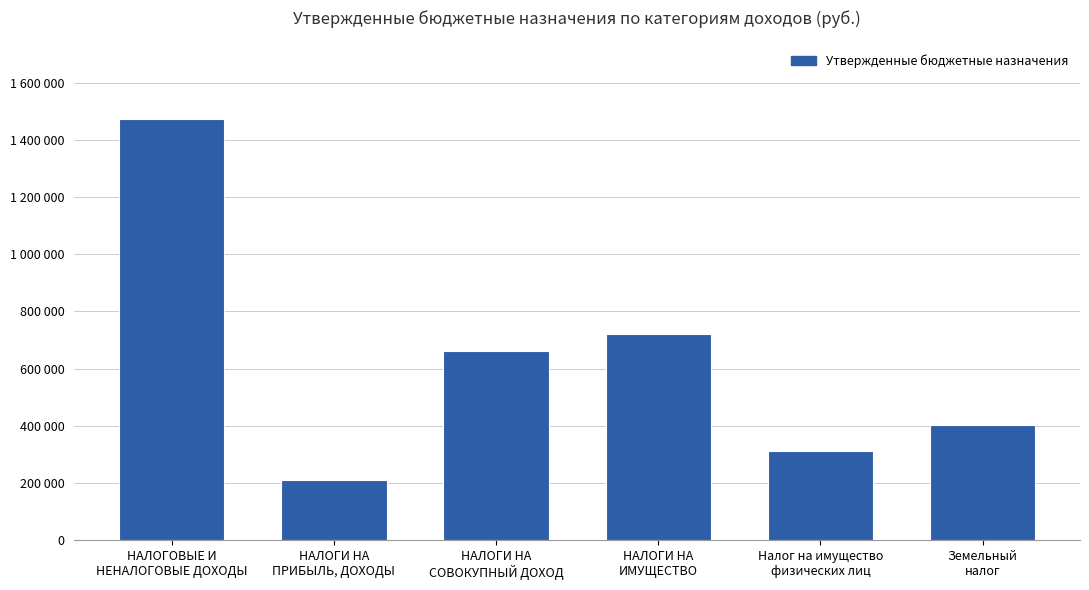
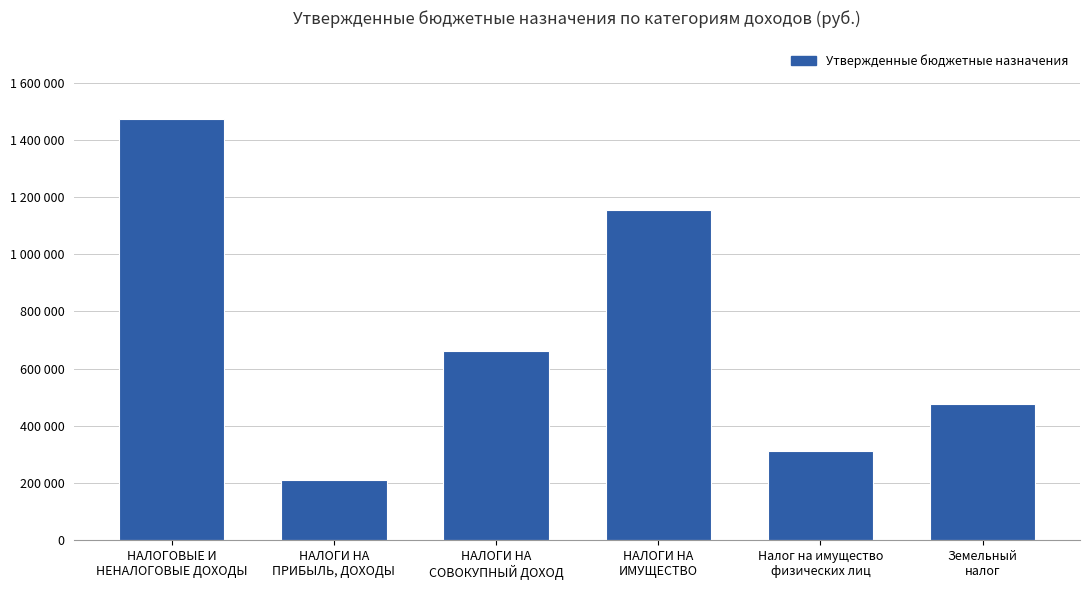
  {
    "НАЛОГОВЫЕ И НЕНАЛОГОВЫЕ ДОХОДЫ": 1470000,
    "НАЛОГИ НА ПРИБЫЛЬ, ДОХОДЫ": 210000,
    "НАЛОГИ НА СОВОКУПНЫЙ ДОХОД": 660000,
-   "НАЛОГИ НА ИМУЩЕСТВО": 720000,
+   "НАЛОГИ НА ИМУЩЕСТВО": 1150000,
    "Налог на имущество физических лиц": 310000,
-   "Земельный налог": 400000
+   "Земельный налог": 480000
  }
